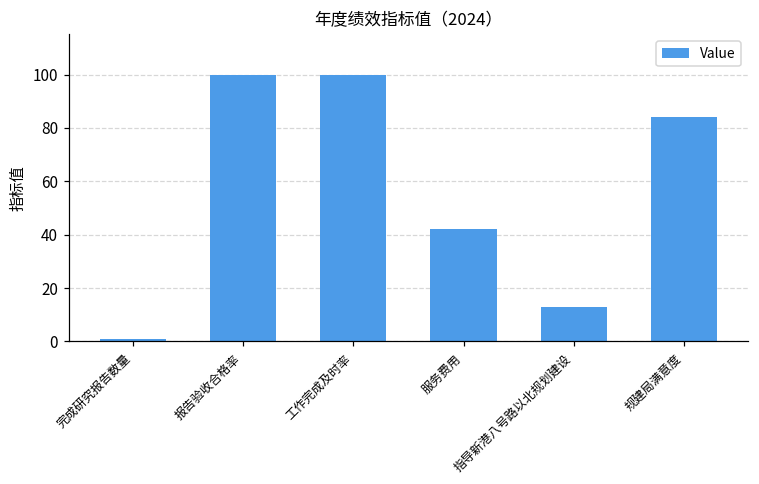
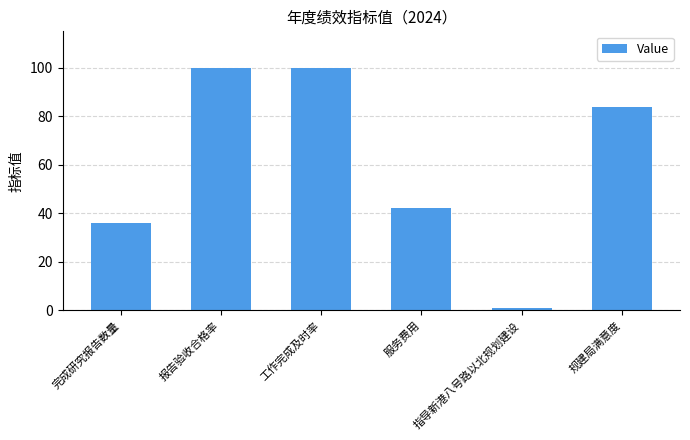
  {
-   "完成研究报告数量": 1,
+   "完成研究报告数量": 36,
    "报告验收合格率": 100,
    "工作完成及时率": 100,
    "服务费用": 42,
-   "指导新港八号路以北规划建设": 13,
+   "指导新港八号路以北规划建设": 1,
    "规建局满意度": 84
  }
